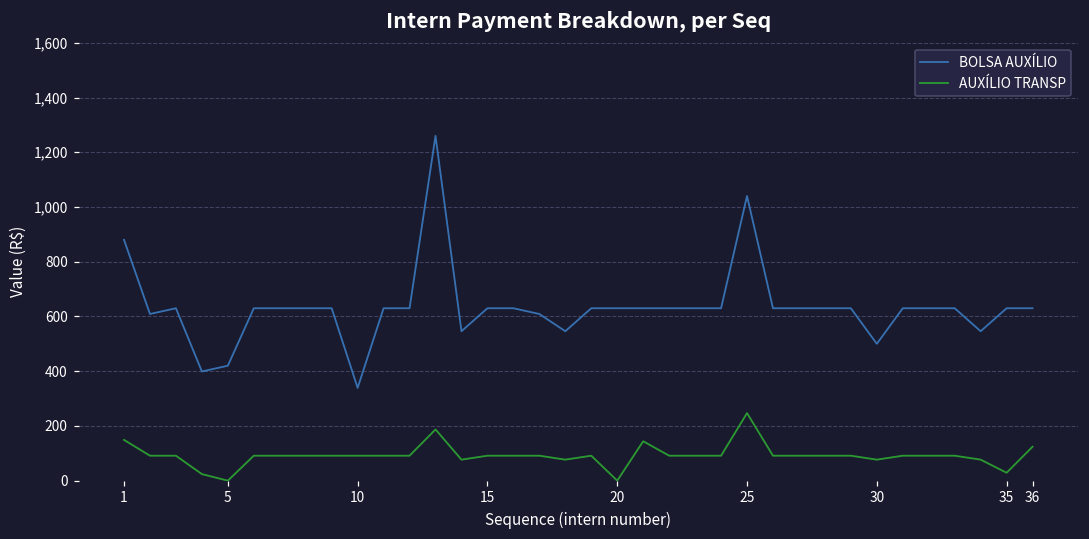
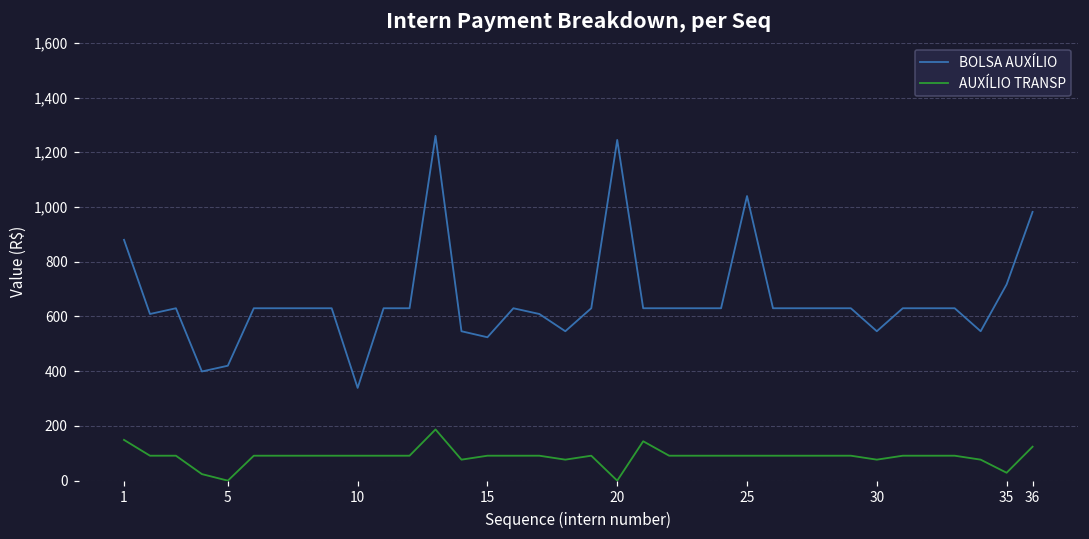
  {
    "BOLSA AUXÍLIO": {
      "1": "880",
      "5": "420",
      "10": "340",
-     "15": "630",
-     "20": "630",
+     "15": "520",
+     "20": "1,250",
      "25": "1,040",
-     "30": "500",
-     "35": "630",
-     "36": "630"
+     "30": "550",
+     "35": "720",
+     "36": "980"
    },
    "AUXÍLIO TRANSP": {
      "1": "150",
      "5": "0",
      "10": "90",
      "15": "90",
      "20": "0",
-     "25": "250",
+     "25": "90",
      "30": "80",
      "35": "30",
      "36": "120"
    }
  }
